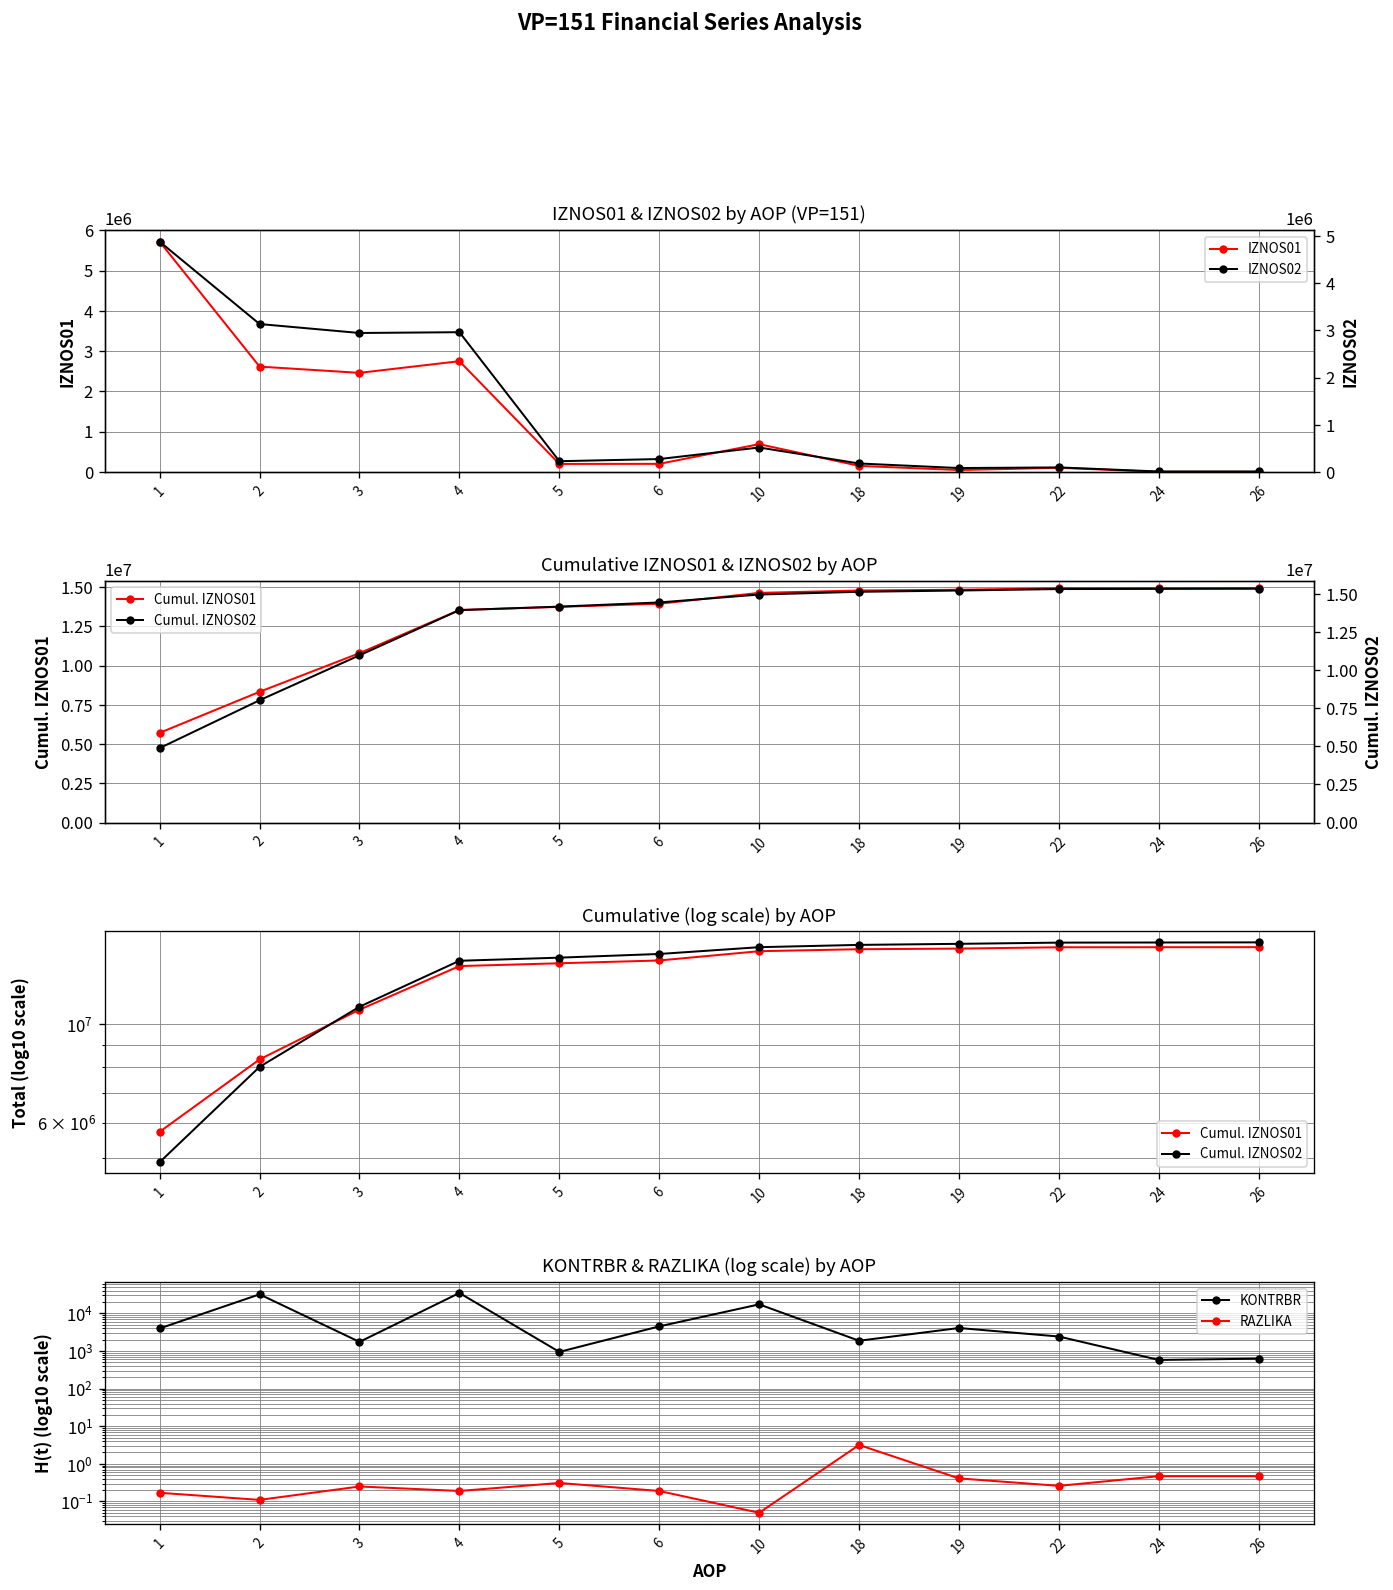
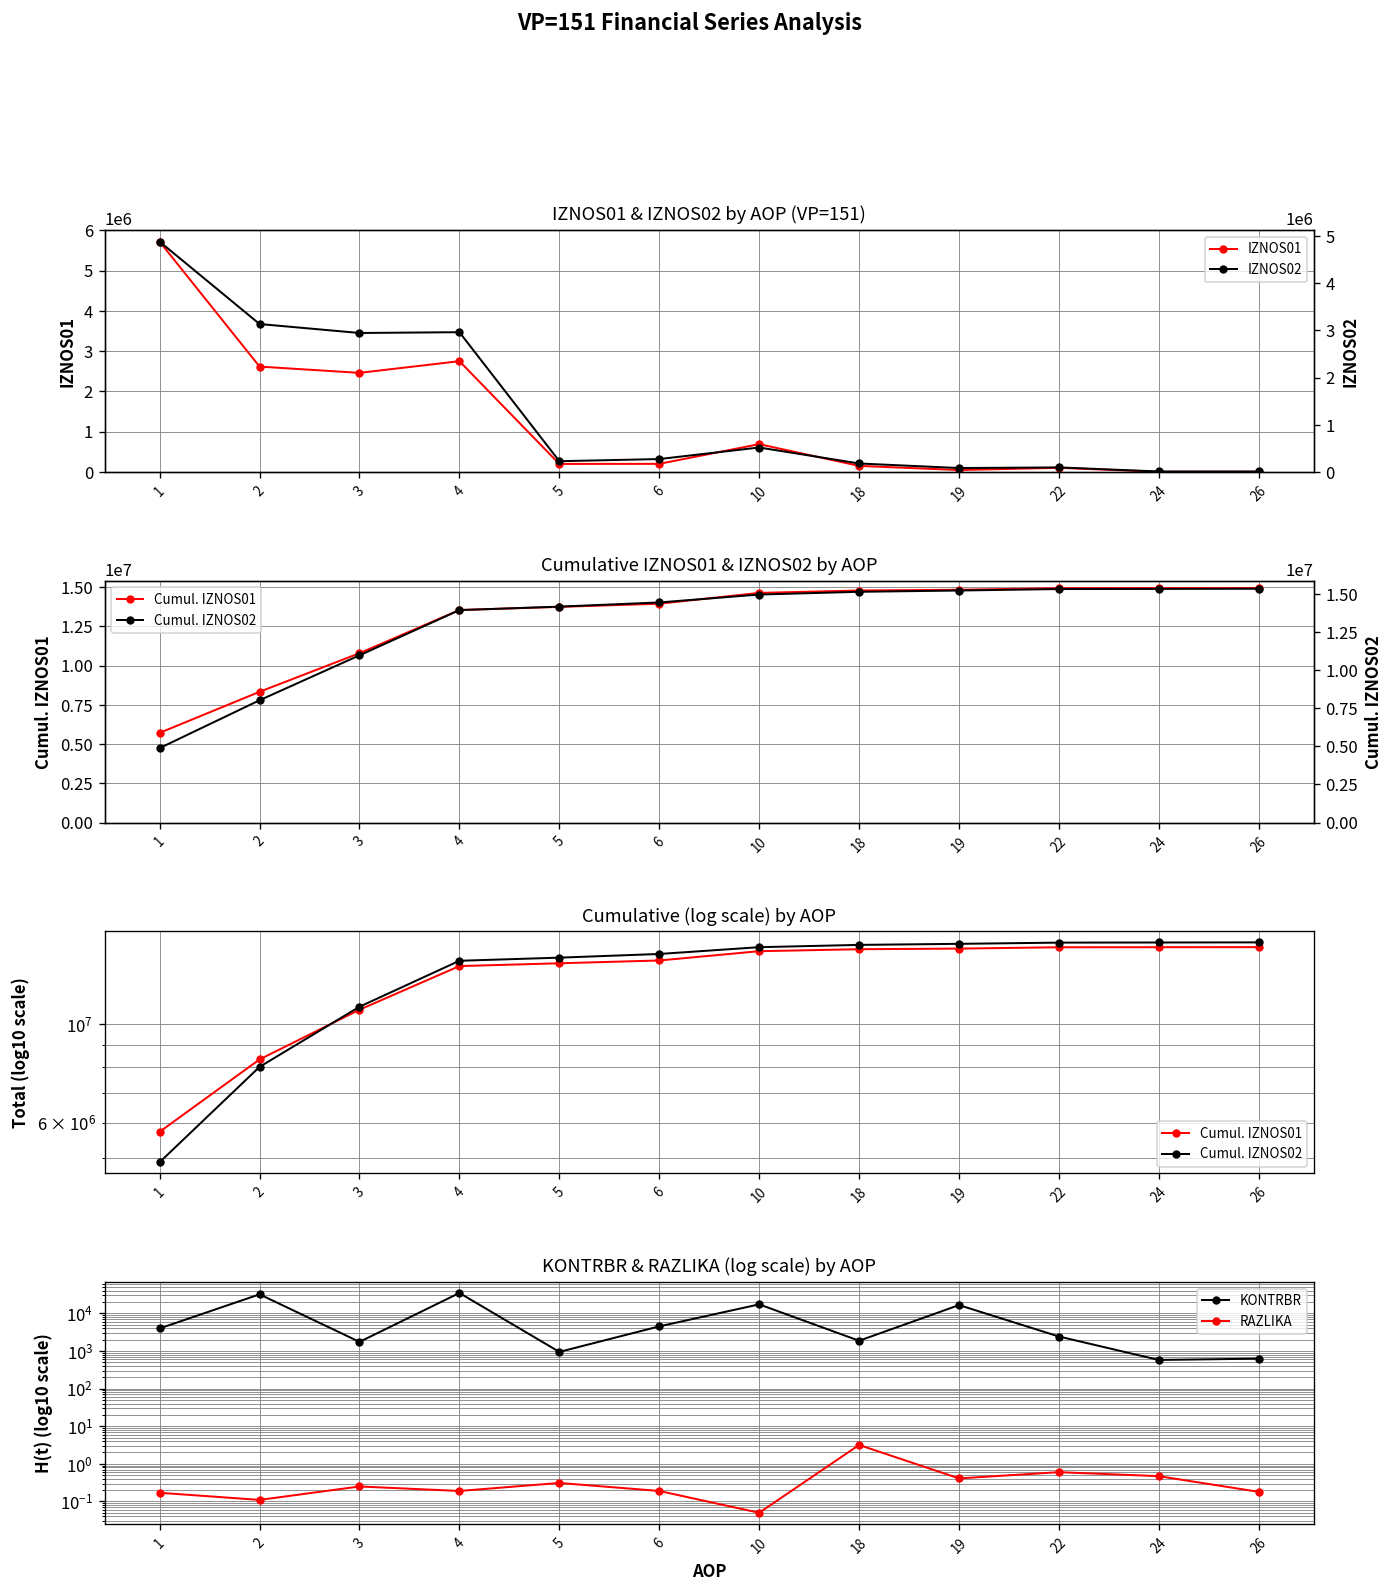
  {
    "KONTRBR & RAZLIKA (log scale) by AOP": {
      "KONTRBR": {
        "1": 4000,
        "2": 30000,
        "3": 2000,
        "4": 30000,
        "5": 900,
        "6": 4000,
        "10": 20000,
        "18": 2000,
-       "19": 4000,
+       "19": 20000,
        "22": 2000,
        "24": 600,
        "26": 600
      },
      "RAZLIKA": {
        "1": 0.2,
        "2": 0.1,
        "3": 0.3,
        "4": 0.2,
        "5": 0.3,
        "6": 0.2,
        "10": 0.05,
        "18": 3,
        "19": 0.4,
-       "22": 0.3,
+       "22": 0.6,
        "24": 0.5,
-       "26": 0.5
+       "26": 0.2
      }
    }
  }
